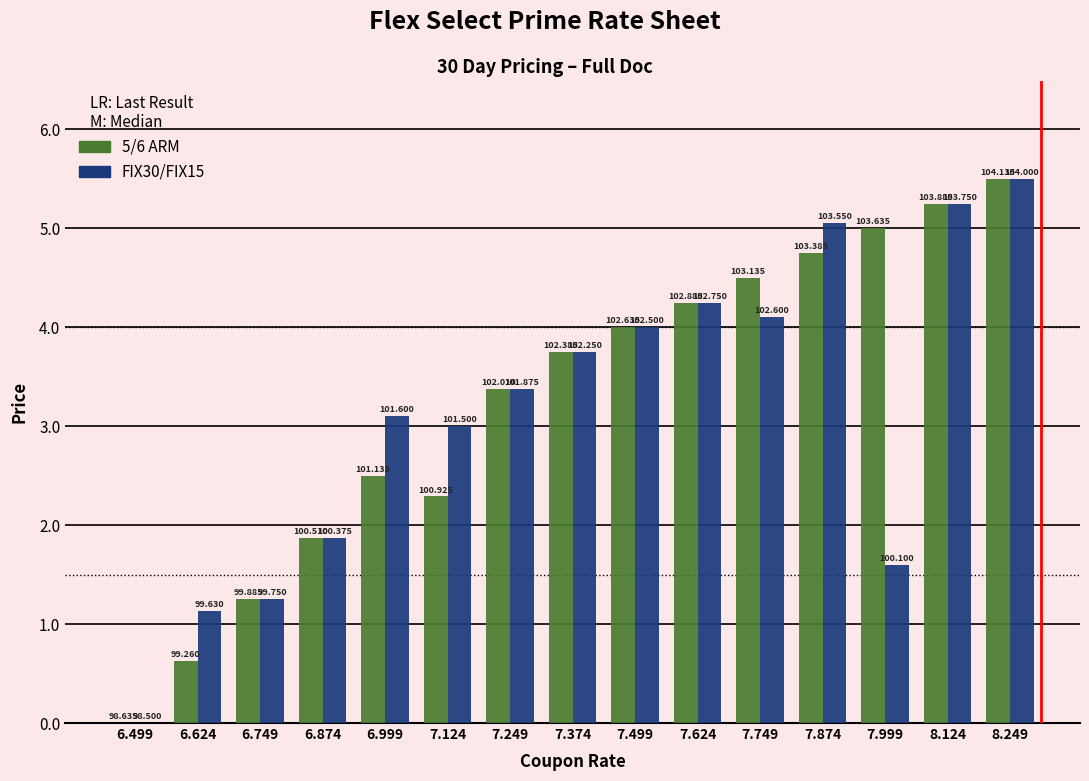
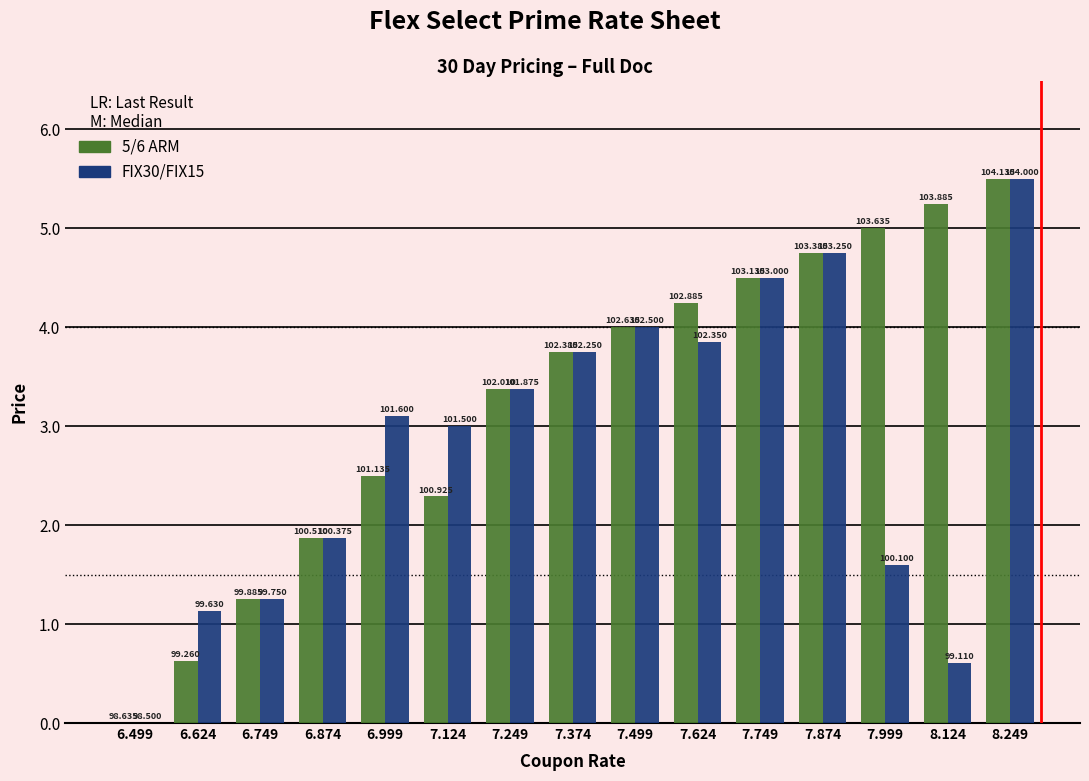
  {
    "FIX30/FIX15": {
-     "7.624": 102.750,
-     "7.749": 102.600,
-     "7.874": 103.550,
-     "8.124": 103.750
+     "7.624": 102.350,
+     "7.749": 103.000,
+     "7.874": 103.250,
+     "8.124": 99.110
    }
  }
